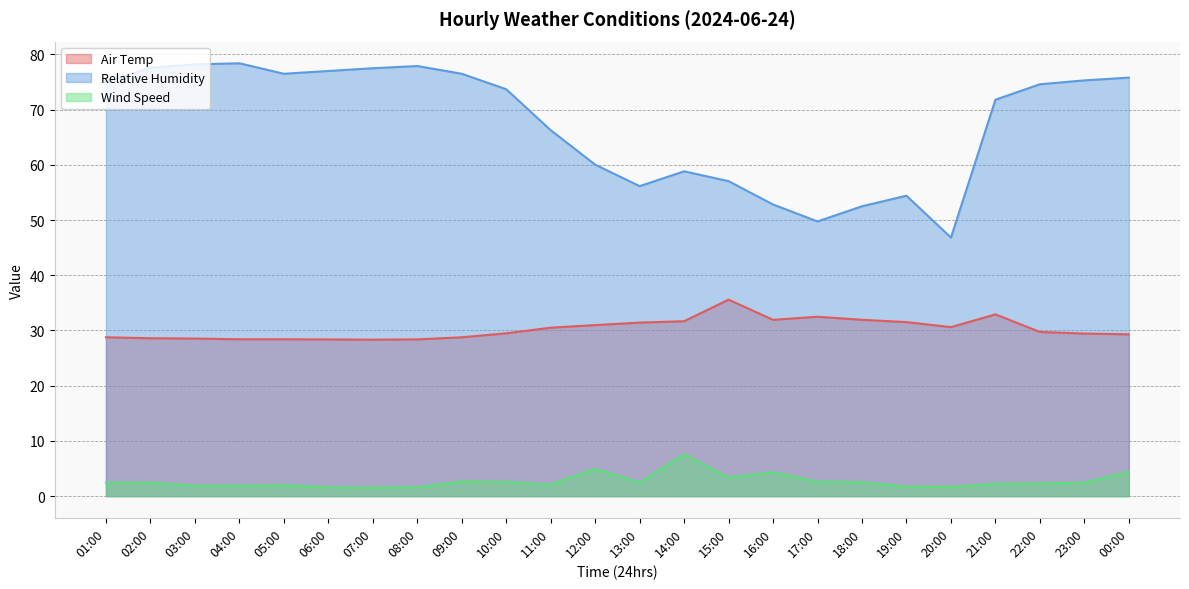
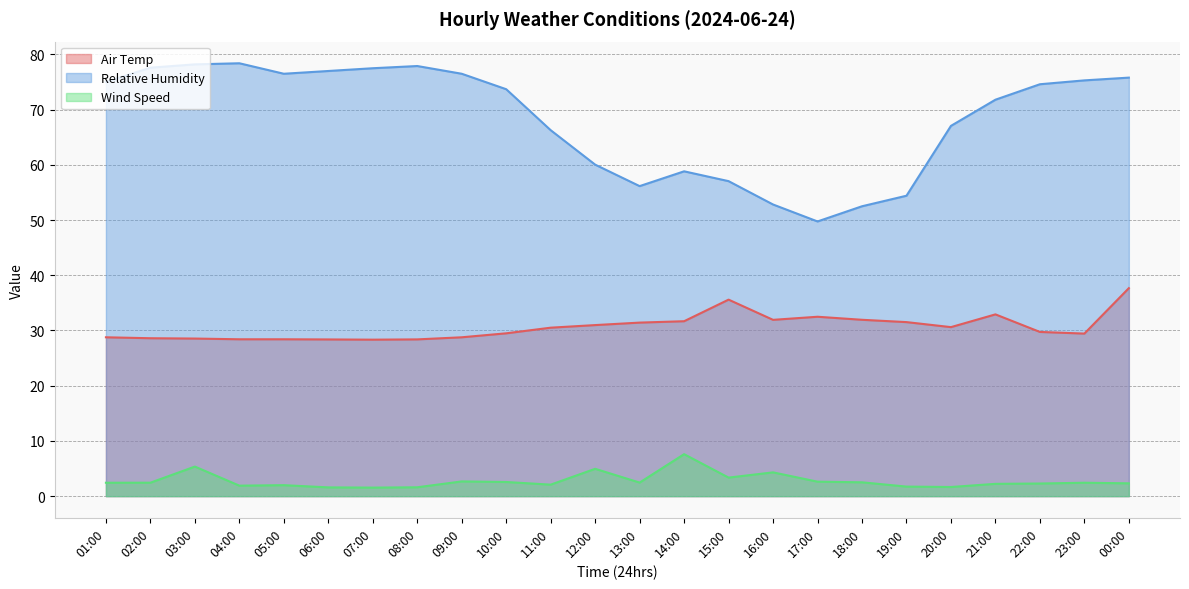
  {
    "Air Temp": {
      "01:00": 29,
      "02:00": 29,
      "03:00": 29,
      "04:00": 28,
      "05:00": 28,
      "06:00": 28,
      "07:00": 28,
      "08:00": 28,
      "09:00": 29,
      "10:00": 29,
      "11:00": 31,
      "12:00": 31,
      "13:00": 31,
      "14:00": 32,
      "15:00": 36,
      "16:00": 32,
      "17:00": 32,
      "18:00": 32,
      "19:00": 32,
      "20:00": 31,
      "21:00": 33,
      "22:00": 30,
      "23:00": 29,
-     "00:00": 29
+     "00:00": 38
    },
    "Relative Humidity": {
      "04:00": 78,
      "05:00": 77,
      "06:00": 77,
      "07:00": 78,
      "08:00": 78,
      "09:00": 77,
      "10:00": 74,
      "11:00": 66,
      "12:00": 60,
      "13:00": 56,
      "14:00": 59,
      "15:00": 57,
      "16:00": 53,
      "17:00": 50,
      "18:00": 53,
      "19:00": 54,
-     "20:00": 47,
+     "20:00": 67,
      "21:00": 72,
      "22:00": 75,
      "23:00": 75,
      "00:00": 76
    },
    "Wind Speed": {
      "01:00": 2,
      "02:00": 2,
-     "03:00": 2,
+     "03:00": 5,
      "04:00": 2,
      "05:00": 2,
      "06:00": 2,
      "07:00": 2,
      "08:00": 2,
      "09:00": 3,
      "10:00": 3,
      "11:00": 2,
      "12:00": 5,
      "13:00": 2,
      "14:00": 8,
      "15:00": 3,
      "16:00": 4,
      "17:00": 3,
      "18:00": 3,
      "19:00": 2,
      "20:00": 2,
      "21:00": 2,
      "22:00": 2,
      "23:00": 2,
-     "00:00": 4
+     "00:00": 2
    }
  }
